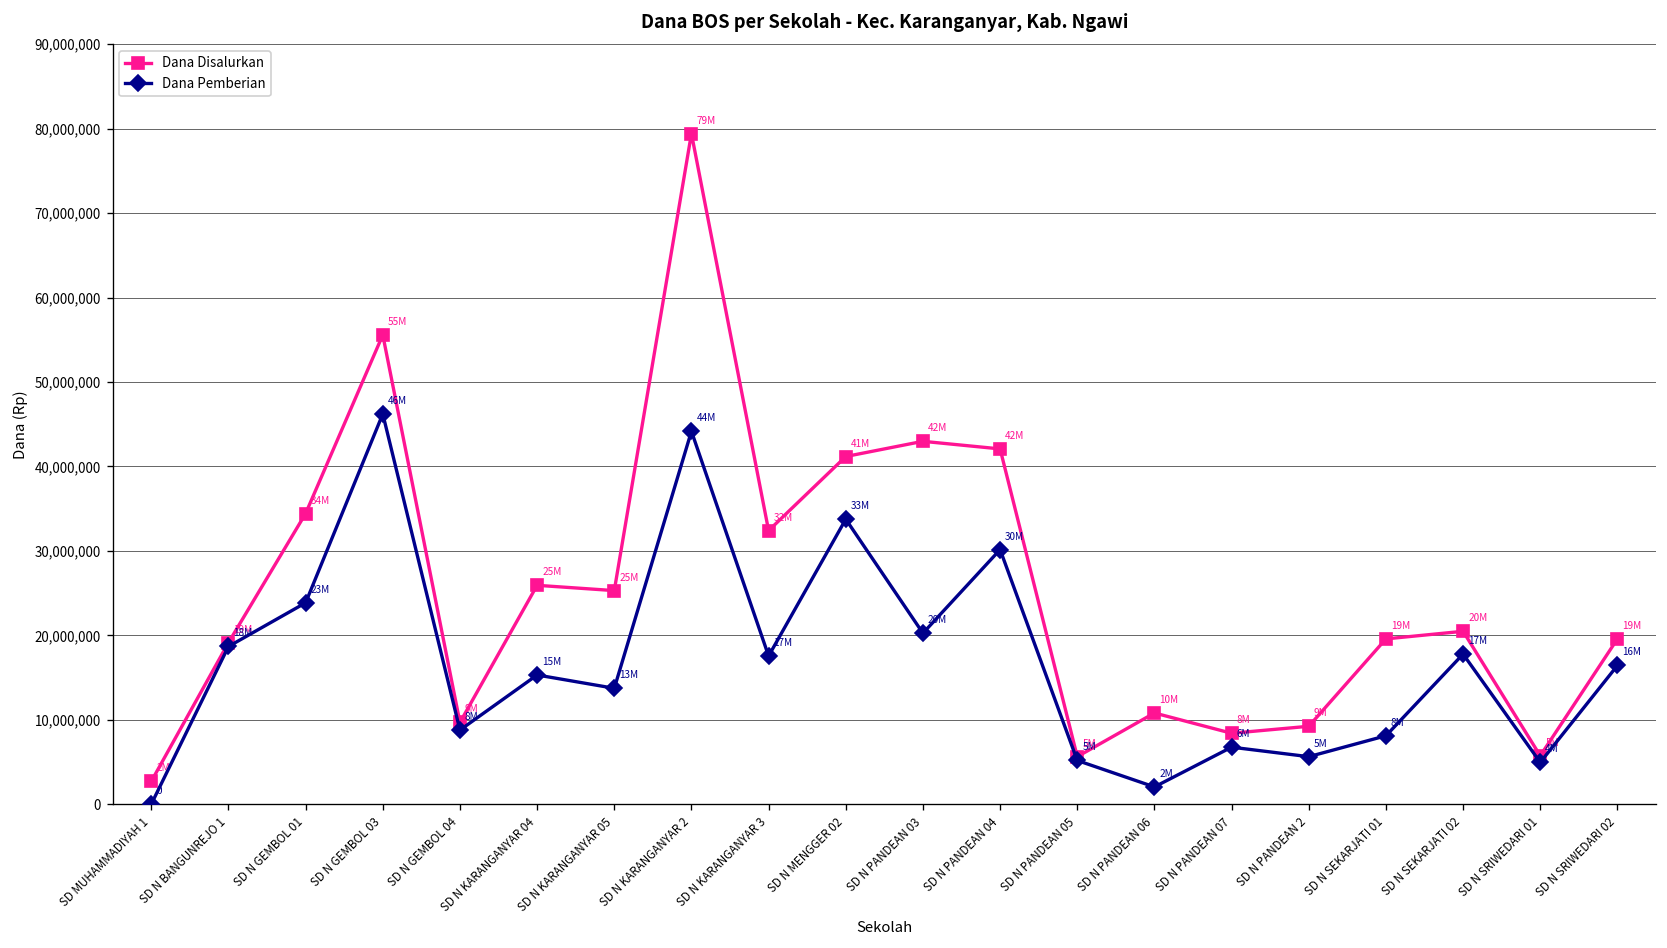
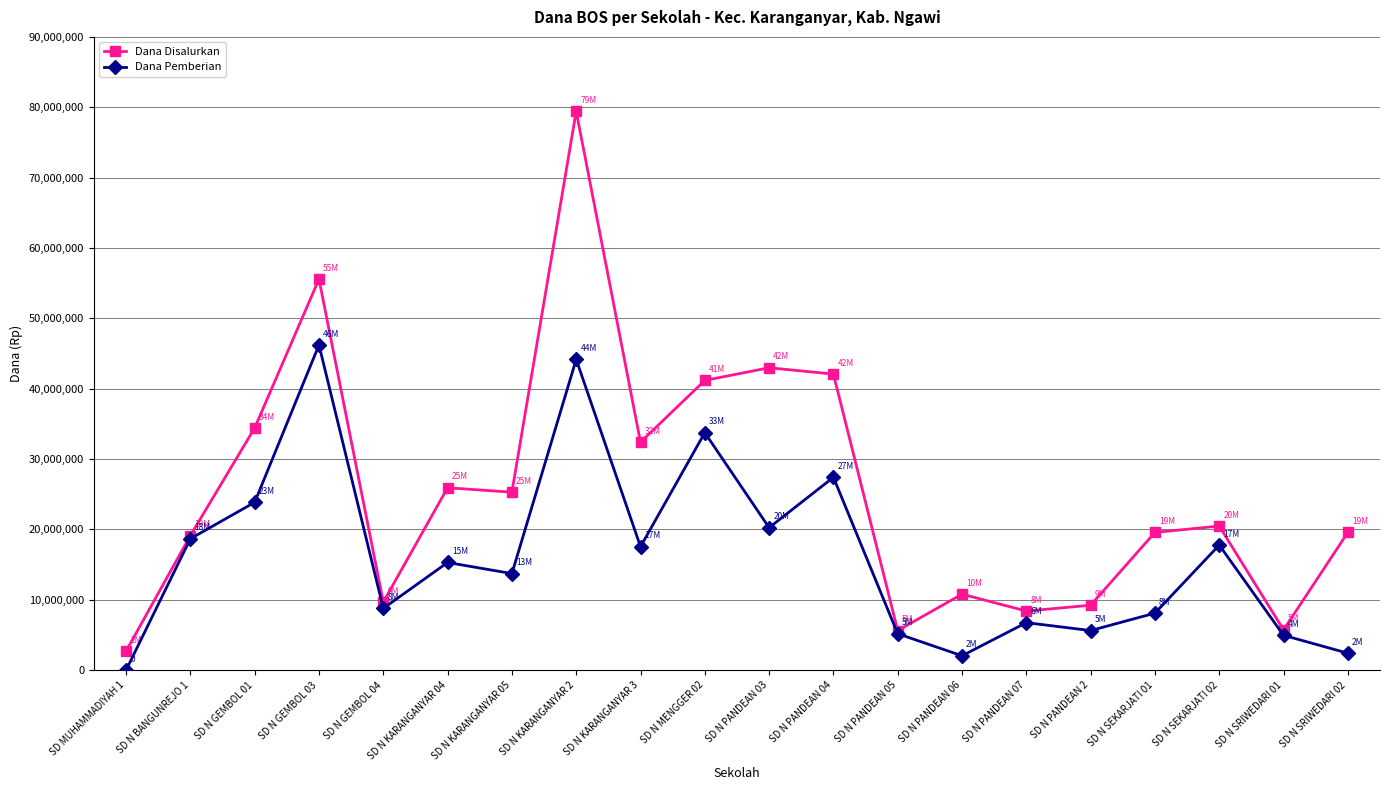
  {
    "Dana Disalurkan": {
      "SD N GEMBOL 01": "34M",
      "SD N KARANGANYAR 05": "25M",
      "SD N KARANGANYAR 2": "79M",
      "SD N KARANGANYAR 3": "32M",
      "SD N MENGGER 02": "41M",
      "SD N PANDEAN 04": "42M",
      "SD N PANDEAN 07": "8M",
      "SD N PANDEAN 2": "9M",
      "SD N SEKARJATI 02": "20M"
    },
    "Dana Pemberian": {
      "SD MUHAMMADIYAH 1": "0",
      "SD N GEMBOL 03": "46M",
      "SD N KARANGANYAR 04": "15M",
      "SD N KARANGANYAR 2": "44M",
      "SD N PANDEAN 03": "20M",
-     "SD N PANDEAN 04": "30M",
+     "SD N PANDEAN 04": "27M",
      "SD N PANDEAN 06": "2M",
      "SD N SEKARJATI 01": "8M",
-     "SD N SRIWEDARI 02": "16M"
+     "SD N SRIWEDARI 02": "2M"
    }
  }
